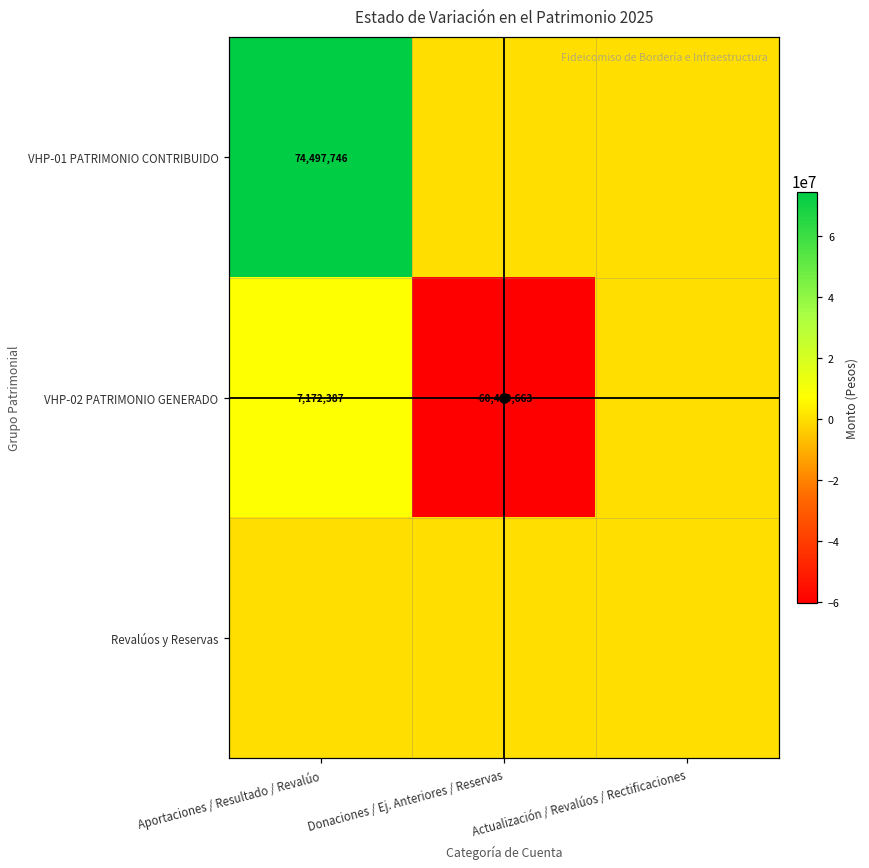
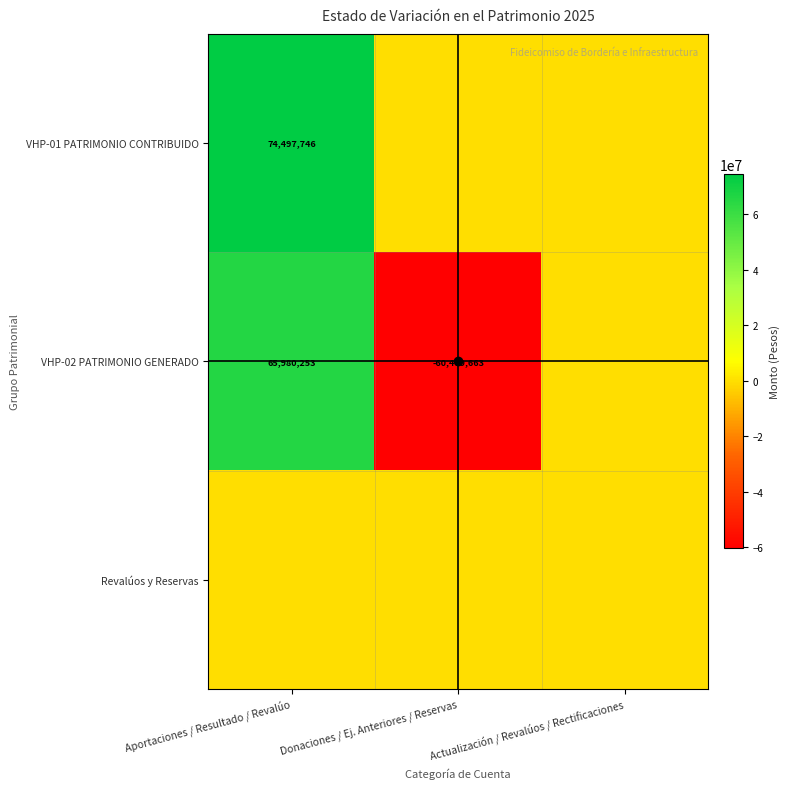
  {
    "VHP-01 PATRIMONIO CONTRIBUIDO": {
      "Aportaciones / Resultado / Revalúo": "74,497,746"
    },
    "VHP-02 PATRIMONIO GENERADO": {
-     "Aportaciones / Resultado / Revalúo": "7,172,387"
+     "Aportaciones / Resultado / Revalúo": "65,980,253"
    }
  }
